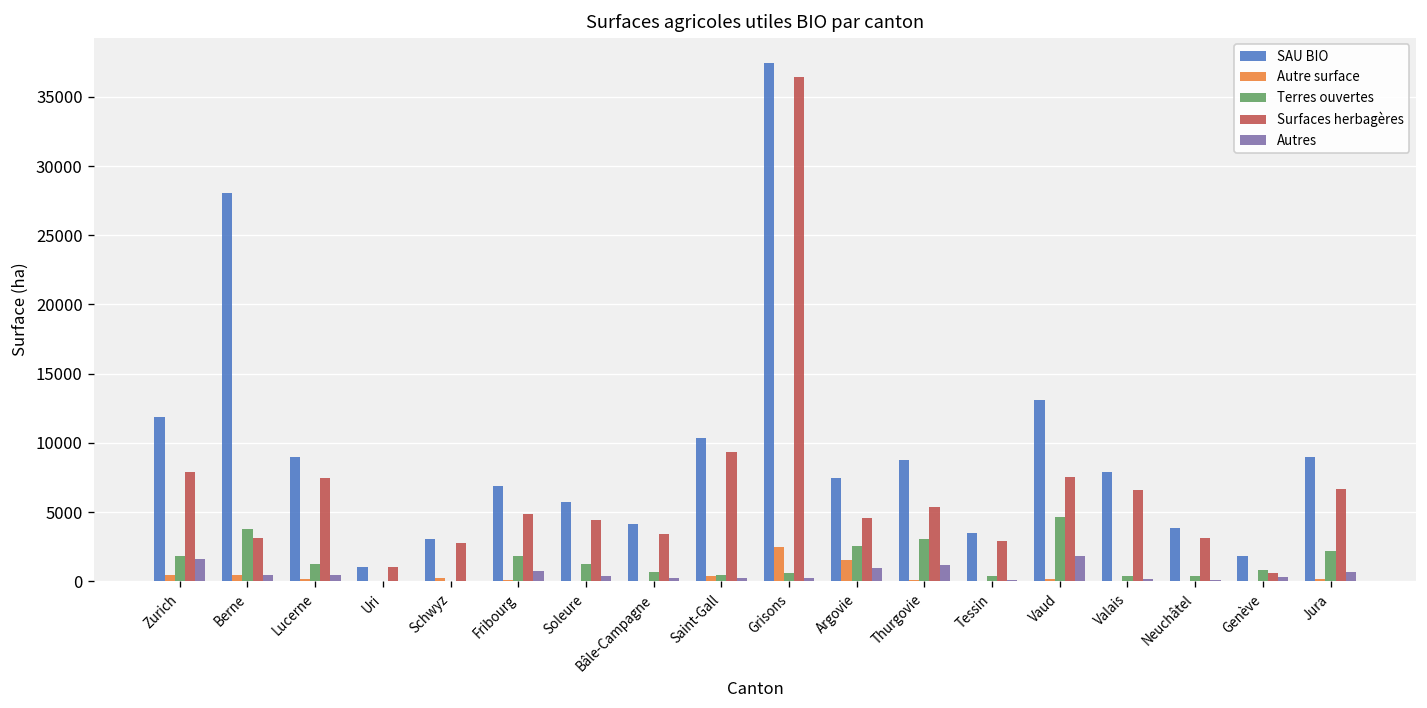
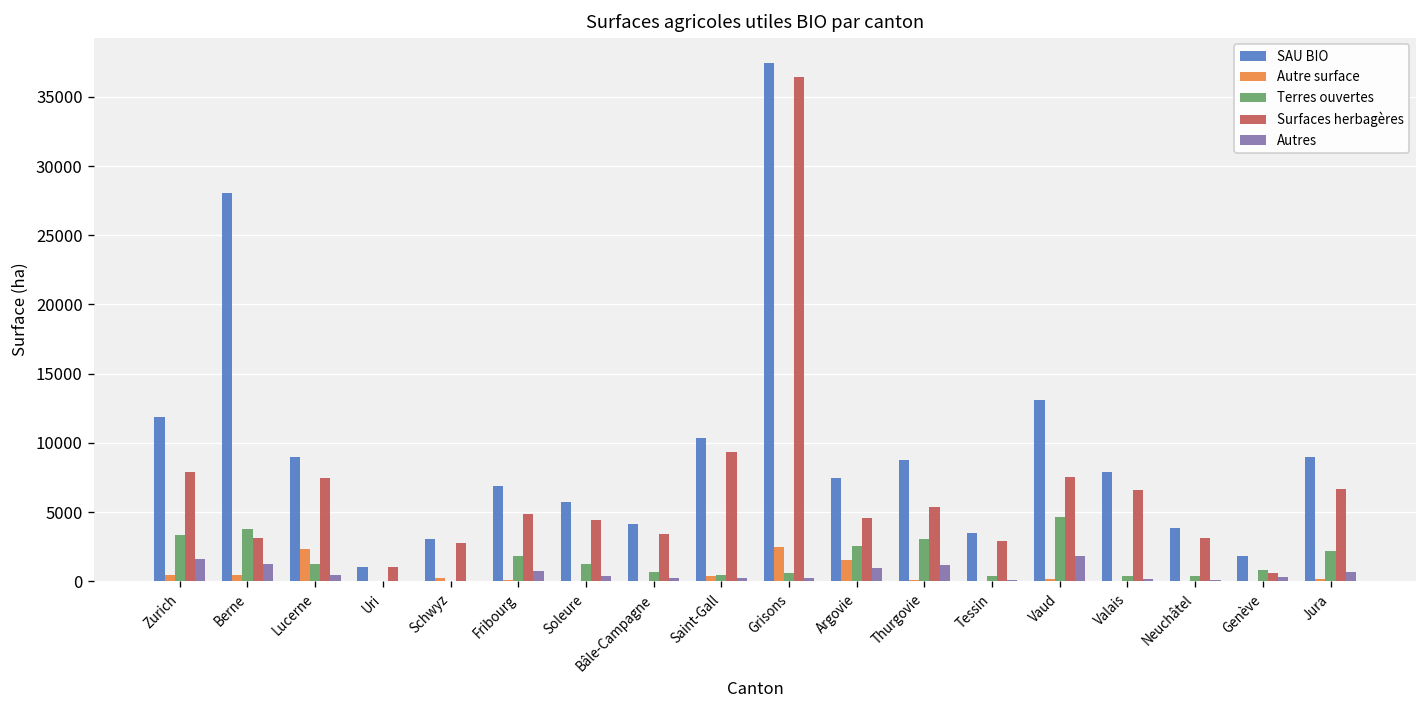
  {
    "SAU BIO": {
      "Zurich": 11900,
      "Berne": 28100,
      "Lucerne": 9000,
      "Uri": 1000,
      "Schwyz": 3100,
      "Fribourg": 6900,
      "Soleure": 5700,
      "Bâle-Campagne": 4200,
      "Saint-Gall": 10400,
      "Grisons": 37400,
      "Argovie": 7500,
      "Thurgovie": 8800,
      "Tessin": 3500,
      "Vaud": 13100,
      "Valais": 7900,
      "Neuchâtel": 3900,
      "Genève": 1800,
      "Jura": 9000
    },
    "Autre surface": {
      "Zurich": 500,
      "Berne": 400,
-     "Lucerne": 200,
+     "Lucerne": 2300,
      "Schwyz": 200,
      "Saint-Gall": 400,
      "Grisons": 2500,
      "Argovie": 1500
    },
    "Terres ouvertes": {
-     "Zurich": 1900,
+     "Zurich": 3400,
      "Berne": 3800,
      "Lucerne": 1200,
      "Fribourg": 1900,
      "Soleure": 1200,
      "Bâle-Campagne": 600,
      "Saint-Gall": 500,
      "Grisons": 600,
      "Argovie": 2500,
      "Thurgovie": 3000,
      "Tessin": 400,
      "Vaud": 4600,
      "Valais": 400,
      "Neuchâtel": 400,
      "Genève": 800,
      "Jura": 2200
    },
    "Surfaces herbagères": {
      "Zurich": 7900,
      "Berne": 3100,
      "Lucerne": 7500,
      "Uri": 1000,
      "Schwyz": 2800,
      "Fribourg": 4900,
      "Soleure": 4400,
      "Bâle-Campagne": 3400,
      "Saint-Gall": 9400,
      "Grisons": 36500,
      "Argovie": 4600,
      "Thurgovie": 5400,
      "Tessin": 2900,
      "Vaud": 7500,
      "Valais": 6600,
      "Neuchâtel": 3100,
      "Genève": 600,
      "Jura": 6700
    },
    "Autres": {
      "Zurich": 1600,
-     "Berne": 500,
+     "Berne": 1300,
      "Lucerne": 500,
      "Fribourg": 700,
      "Soleure": 400,
      "Bâle-Campagne": 200,
      "Saint-Gall": 200,
      "Argovie": 1000,
      "Thurgovie": 1200,
      "Vaud": 1800,
      "Genève": 300,
      "Jura": 600
    }
  }
